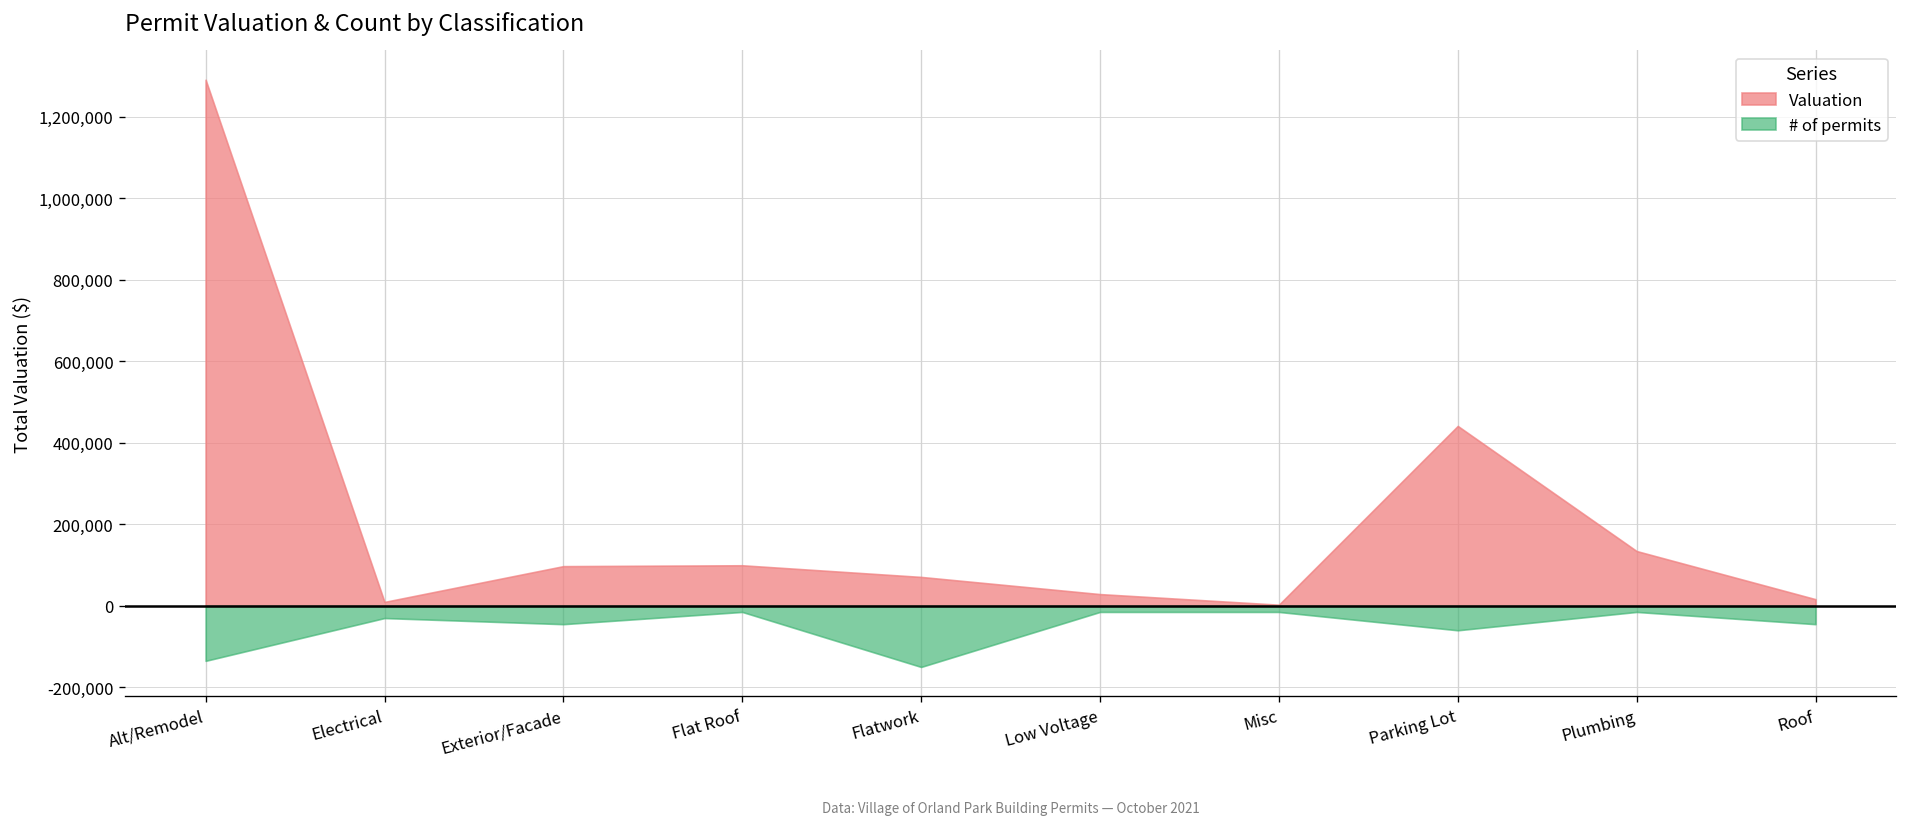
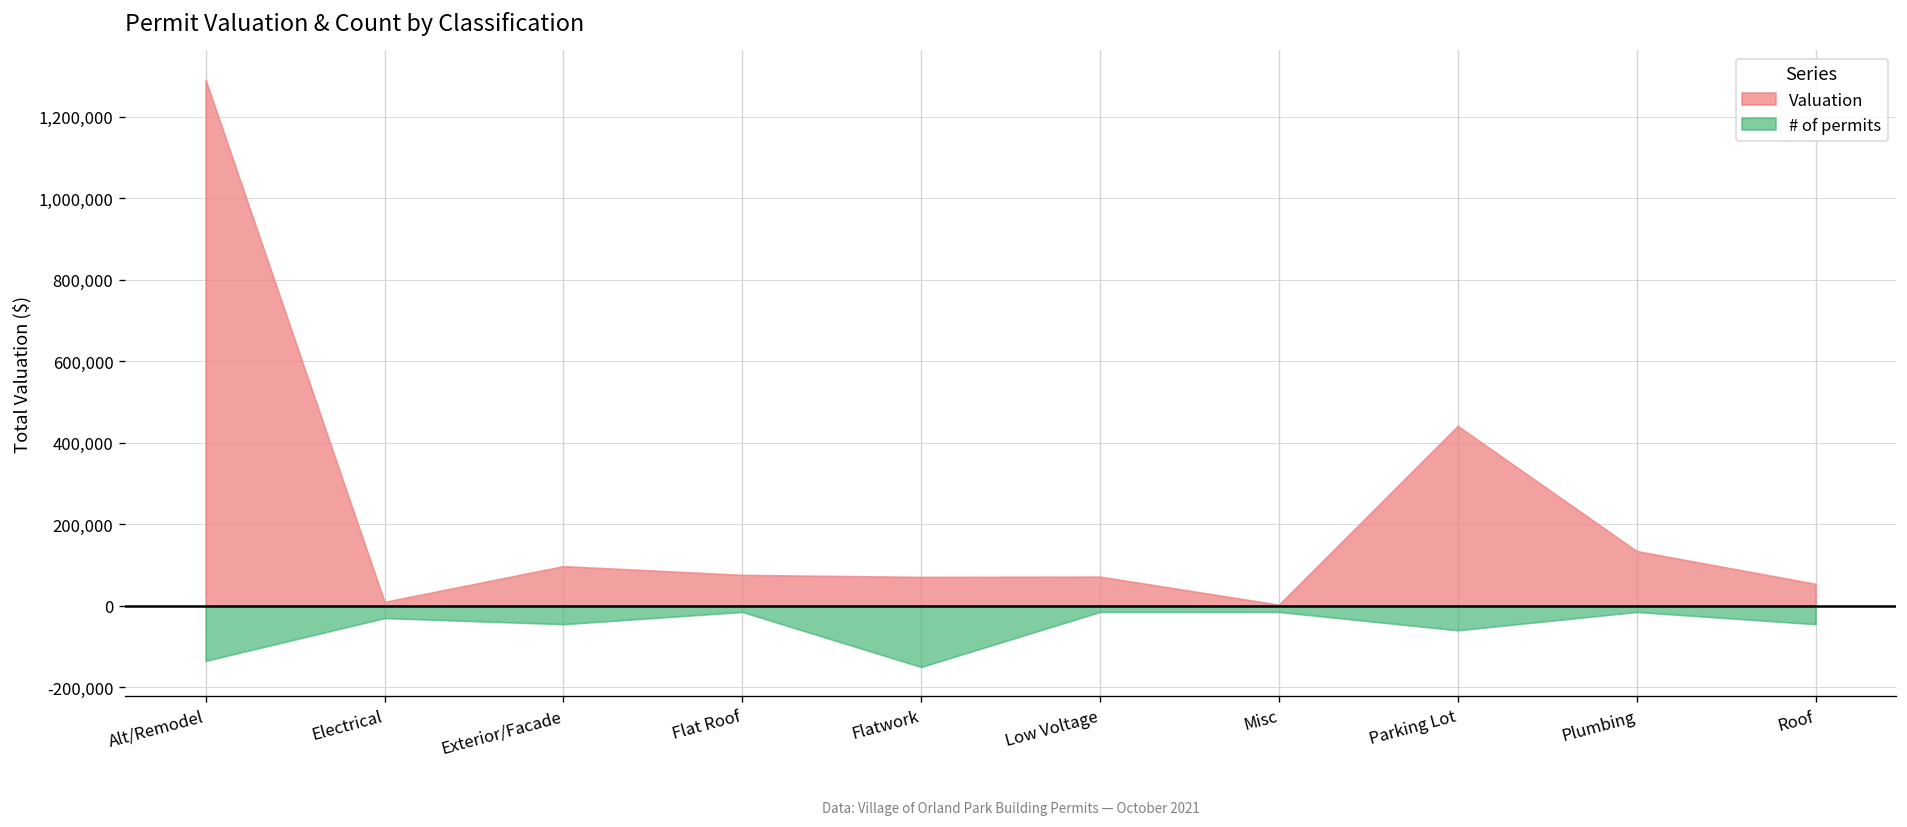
  {
    "Valuation": {
      "Alt/Remodel": "1,290,000",
      "Electrical": "10,000",
      "Exterior/Facade": "100,000",
-     "Flat Roof": "100,000",
+     "Flat Roof": "80,000",
      "Flatwork": "70,000",
-     "Low Voltage": "30,000",
+     "Low Voltage": "70,000",
      "Parking Lot": "440,000",
      "Plumbing": "130,000",
-     "Roof": "20,000"
+     "Roof": "50,000"
    }
  }
